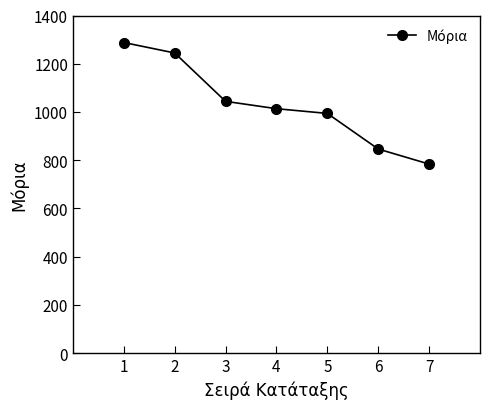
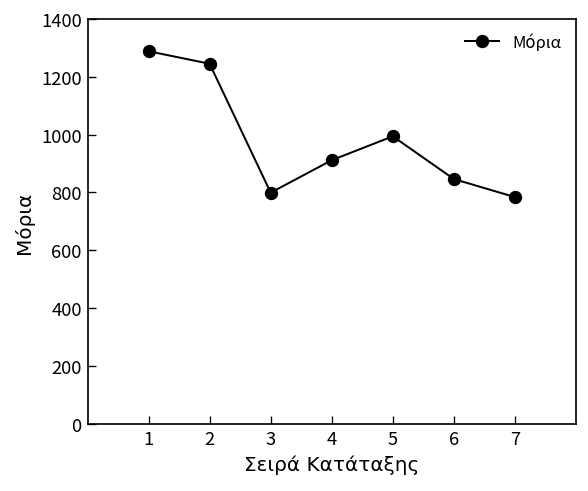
  {
    "1": 1290,
    "2": 1240,
-   "3": 1040,
-   "4": 1010,
+   "3": 800,
+   "4": 910,
    "5": 990,
    "6": 850,
    "7": 780
  }
